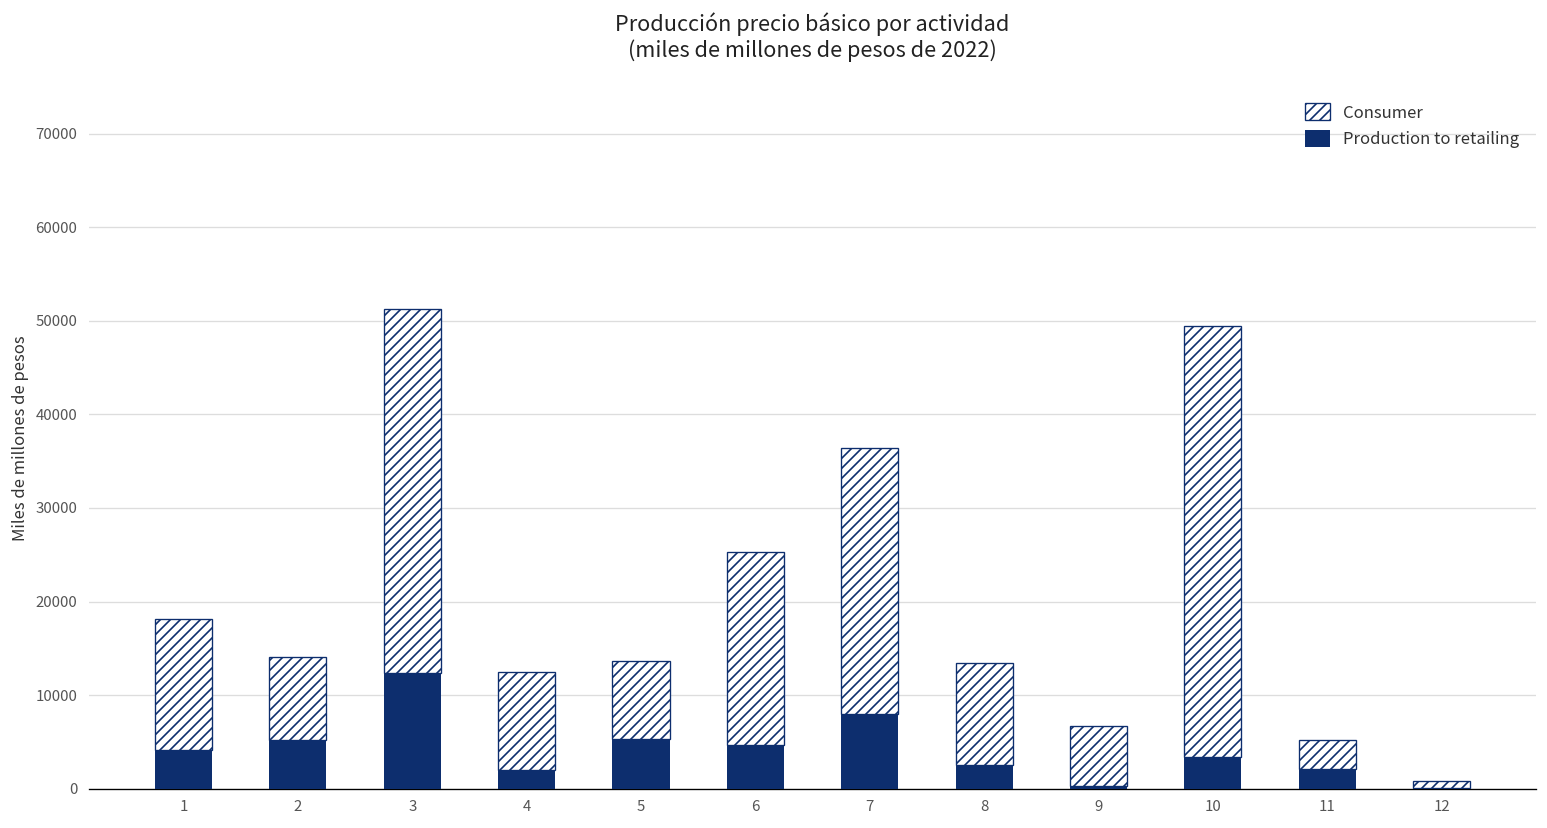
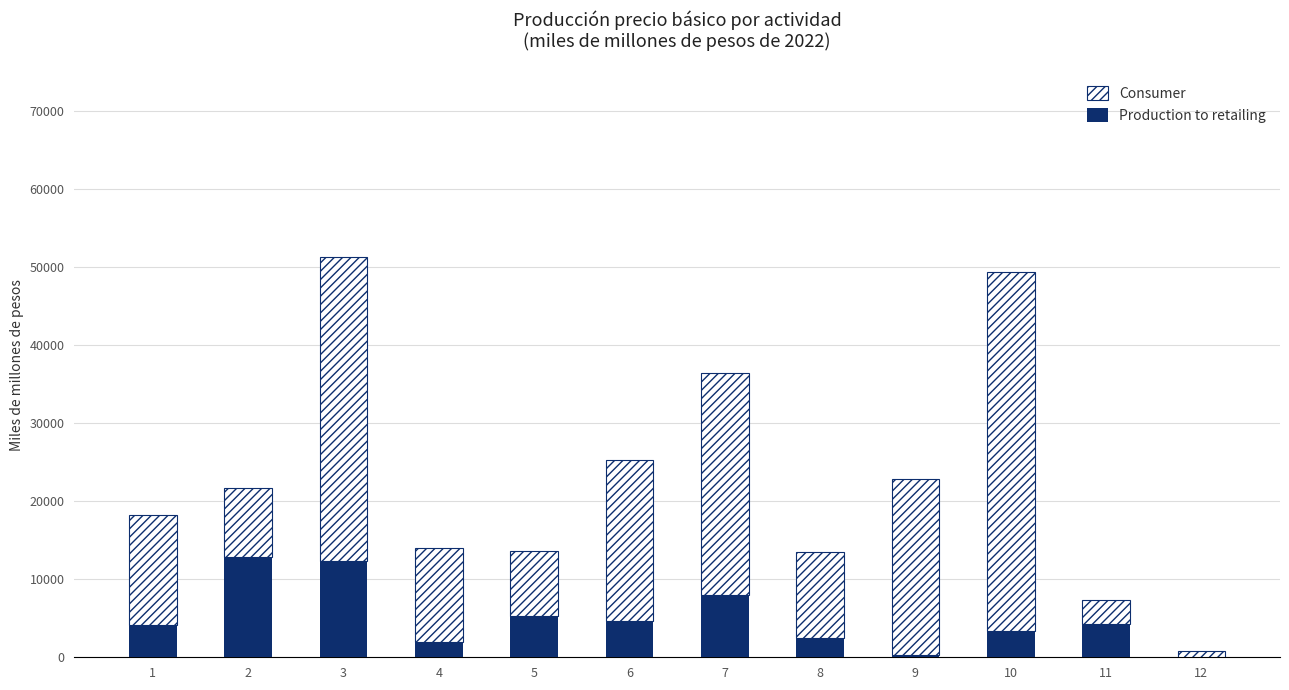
  {
    "Production to retailing": {
      "1": 4000,
-     "2": 5000,
+     "2": 13000,
      "3": 12000,
      "4": 2000,
      "5": 5000,
      "6": 5000,
      "7": 8000,
      "8": 3000,
      "9": 0,
      "10": 3000,
-     "11": 2000
+     "11": 4000
    },
    "Consumer": {
      "1": 14000,
      "2": 9000,
      "3": 39000,
-     "4": 10000,
+     "4": 12000,
      "5": 8000,
      "6": 21000,
      "7": 28000,
      "8": 11000,
-     "9": 6000,
+     "9": 23000,
      "10": 46000,
      "11": 3000,
      "12": 1000
    }
  }
